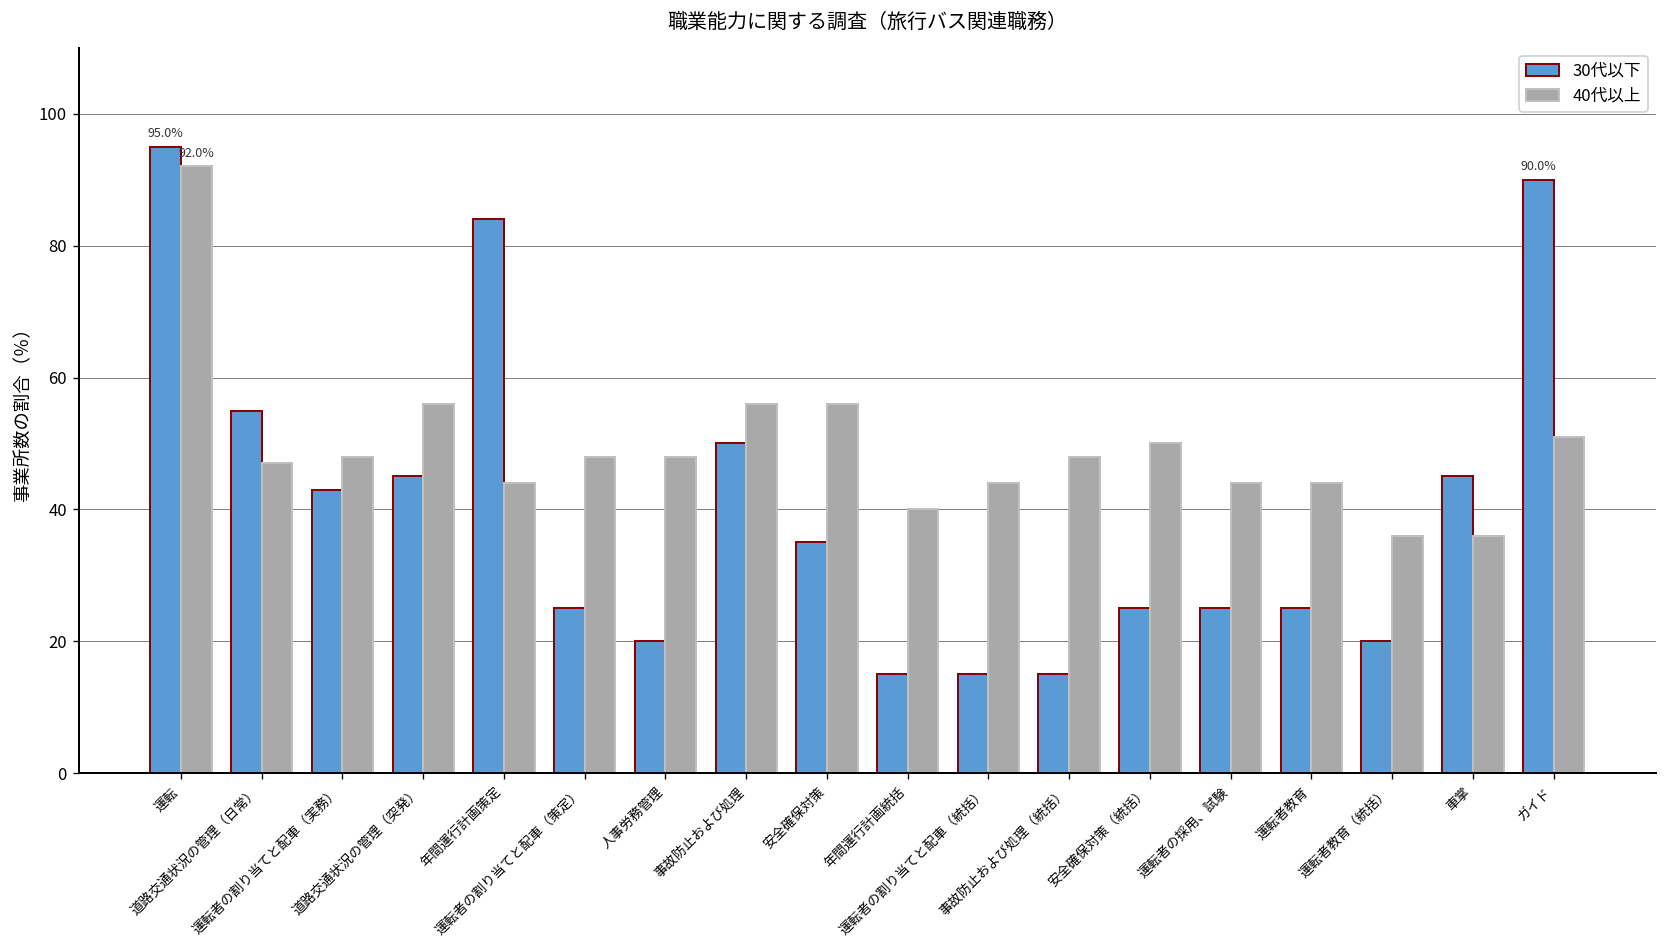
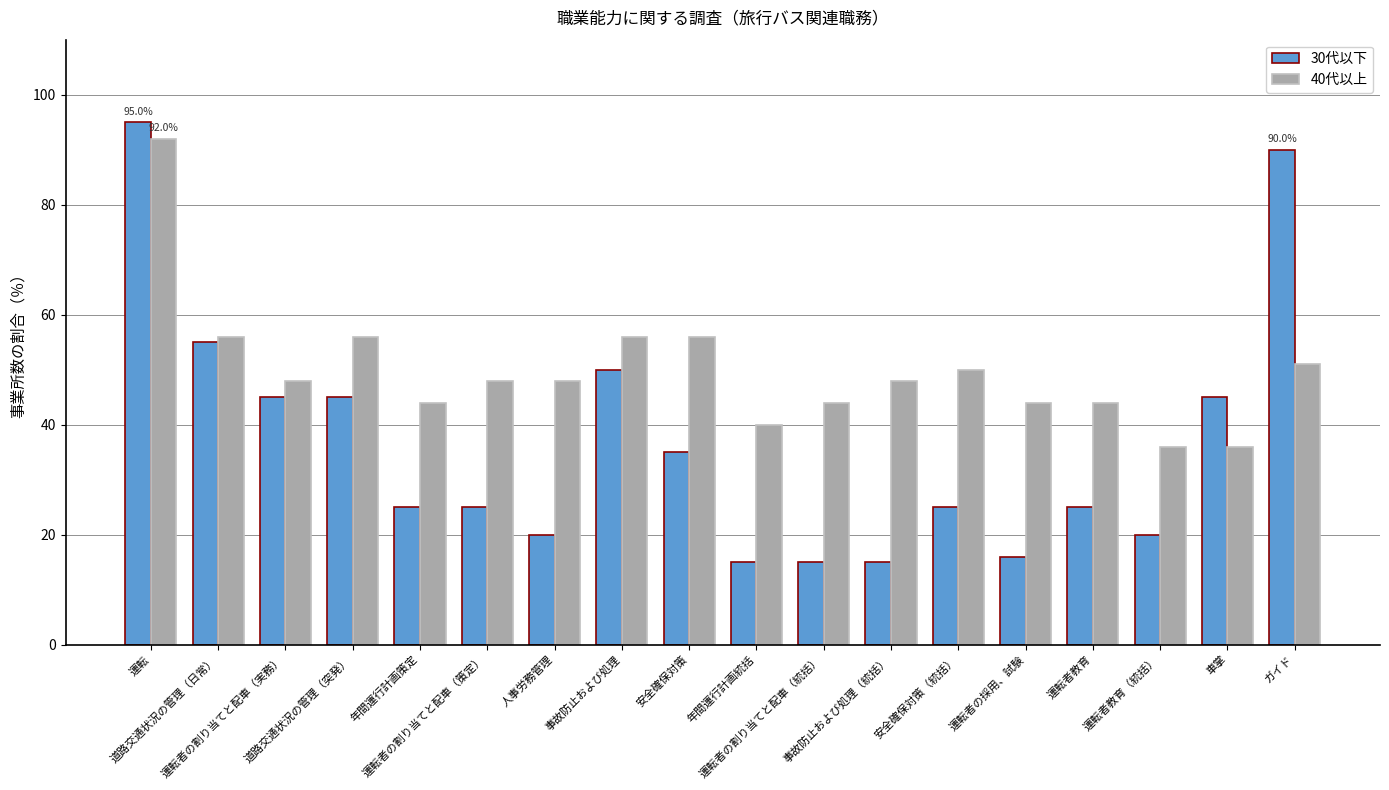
  {
    "30代以下": {
      "道路交通状況の管理（日常）": 55,
-     "運転者の割り当てと配車（実務）": 43,
+     "運転者の割り当てと配車（実務）": 45,
      "道路交通状況の管理（突発）": 45,
-     "年間運行計画策定": 84,
+     "年間運行計画策定": 25,
      "運転者の割り当てと配車（策定）": 25,
      "人事労務管理": 20,
      "事故防止および処理": 50,
      "安全確保対策": 35,
      "年間運行計画統括": 15,
      "運転者の割り当てと配車（統括）": 15,
      "事故防止および処理（統括）": 15,
      "安全確保対策（統括）": 25,
-     "運転者の採用、試験": 25,
+     "運転者の採用、試験": 16,
      "運転者教育": 25,
      "運転者教育（統括）": 20,
      "車掌": 45
    },
    "40代以上": {
-     "道路交通状況の管理（日常）": 47,
+     "道路交通状況の管理（日常）": 56,
      "運転者の割り当てと配車（実務）": 48,
      "道路交通状況の管理（突発）": 56,
      "年間運行計画策定": 44,
      "運転者の割り当てと配車（策定）": 48,
      "人事労務管理": 48,
      "事故防止および処理": 56,
      "安全確保対策": 56,
      "年間運行計画統括": 40,
      "運転者の割り当てと配車（統括）": 44,
      "事故防止および処理（統括）": 48,
      "安全確保対策（統括）": 50,
      "運転者の採用、試験": 44,
      "運転者教育": 44,
      "運転者教育（統括）": 36,
      "車掌": 36,
      "ガイド": 51
    }
  }
